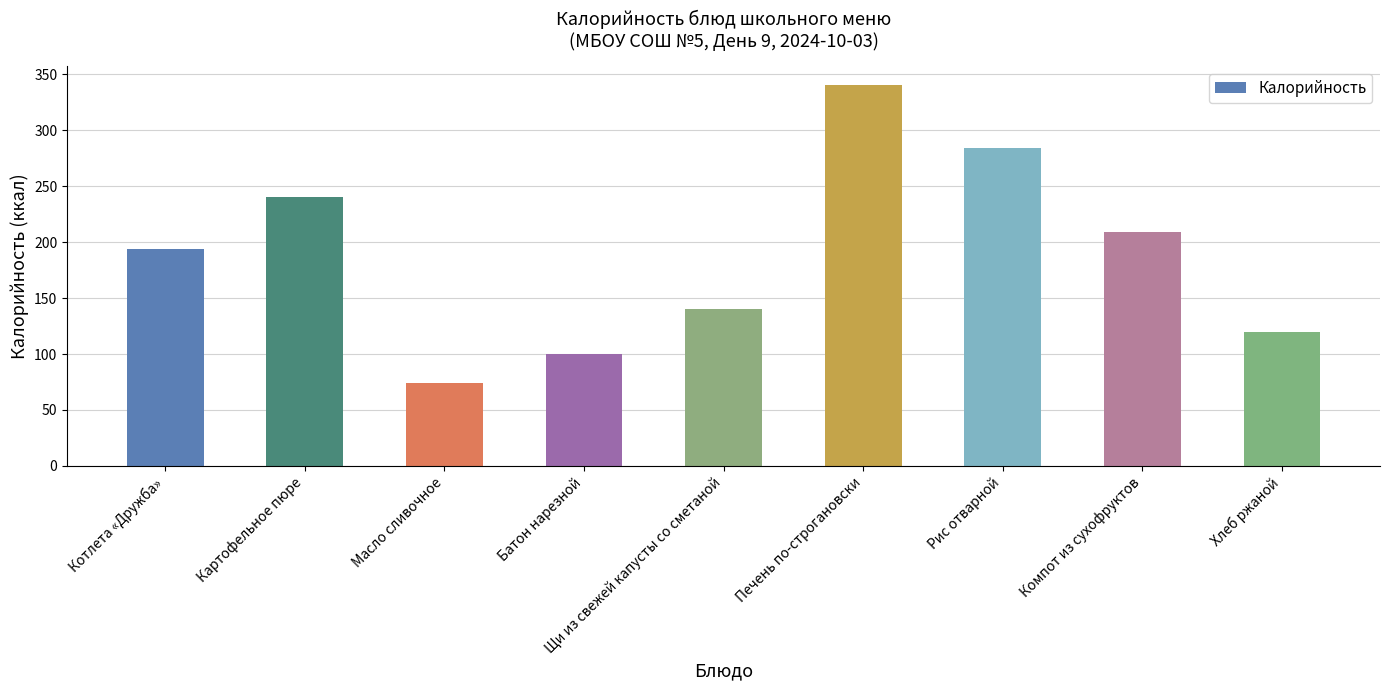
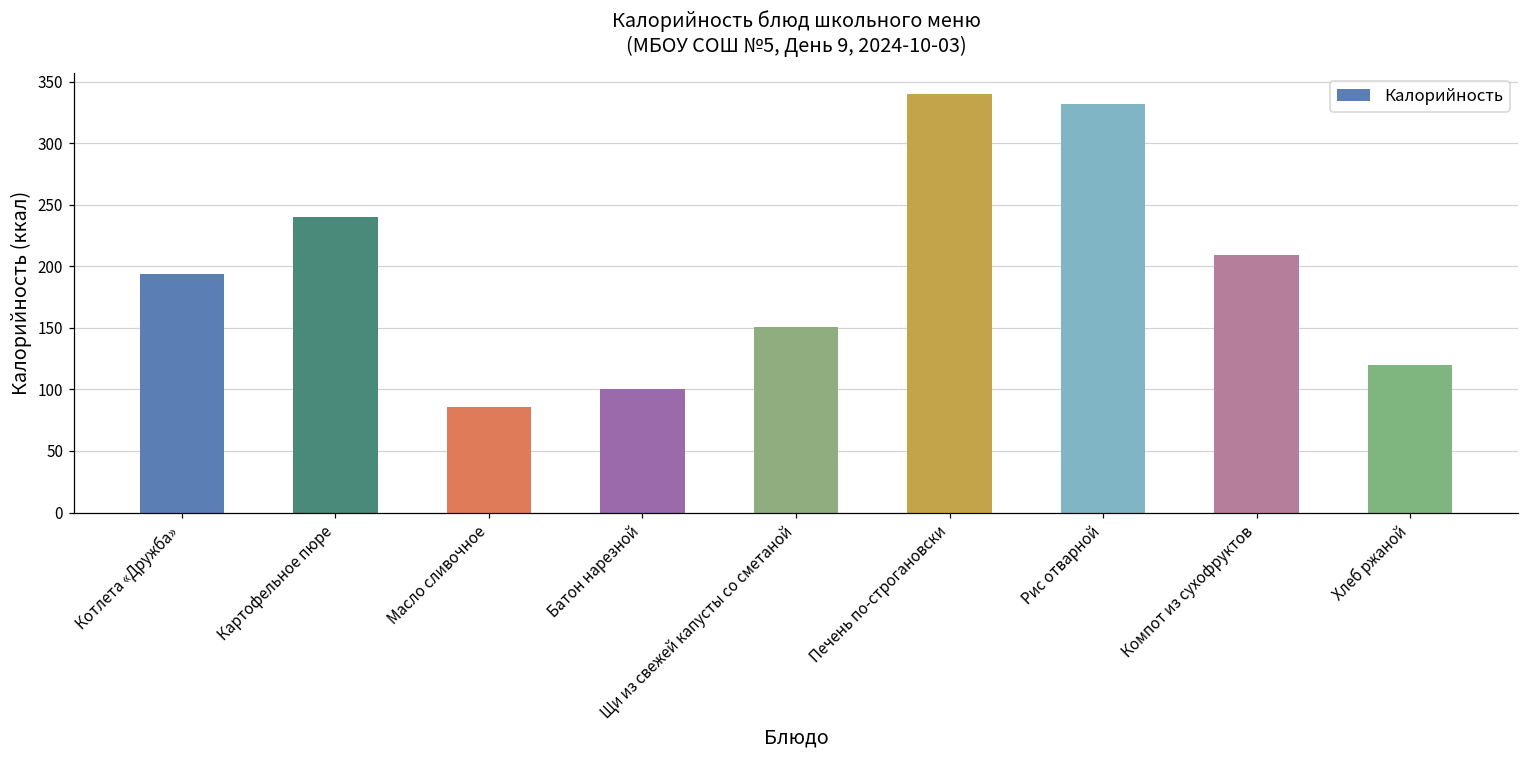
  {
    "Котлета «Дружба»": 194,
    "Картофельное пюре": 240,
-   "Масло сливочное": 74,
+   "Масло сливочное": 86,
    "Батон нарезной": 100,
-   "Щи из свежей капусты со сметаной": 140,
+   "Щи из свежей капусты со сметаной": 151,
    "Печень по-строгановски": 340,
-   "Рис отварной": 284,
+   "Рис отварной": 332,
    "Компот из сухофруктов": 209,
    "Хлеб ржаной": 120
  }
